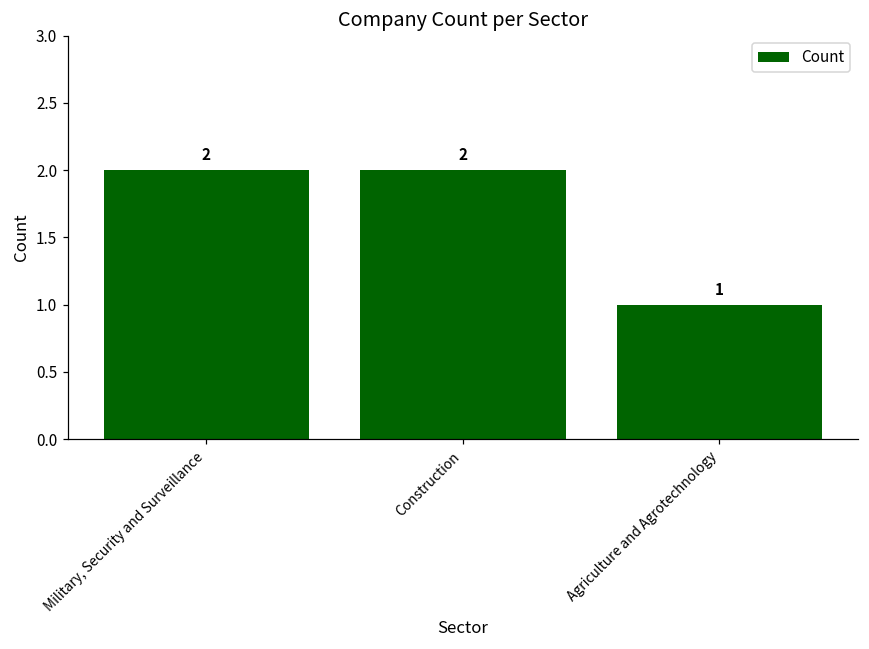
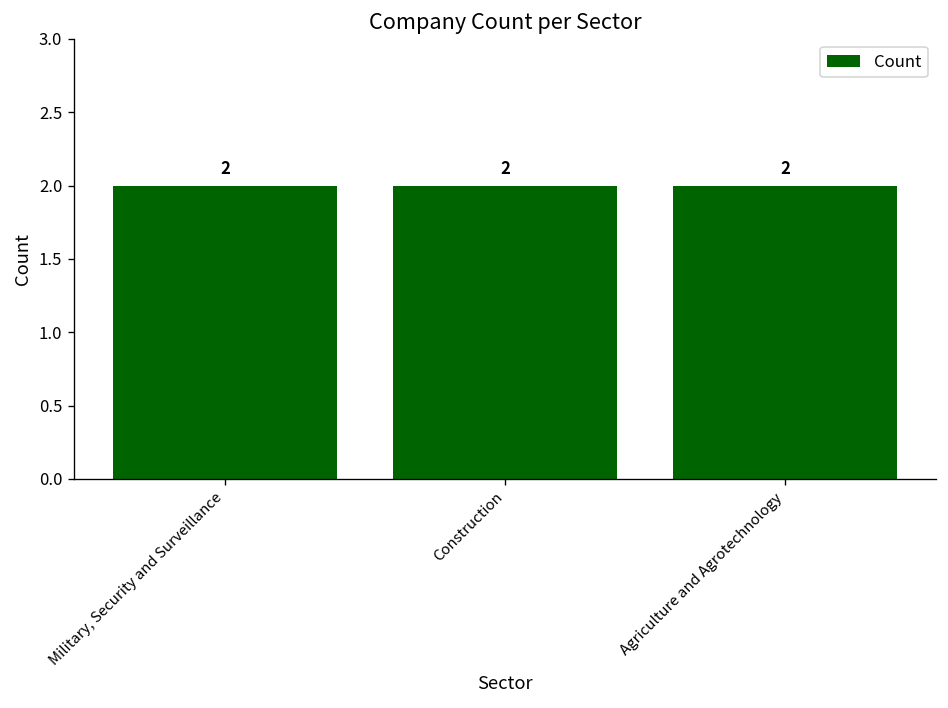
  {
    "Military, Security and Surveillance": 2,
    "Construction": 2,
-   "Agriculture and Agrotechnology": 1
+   "Agriculture and Agrotechnology": 2
  }
